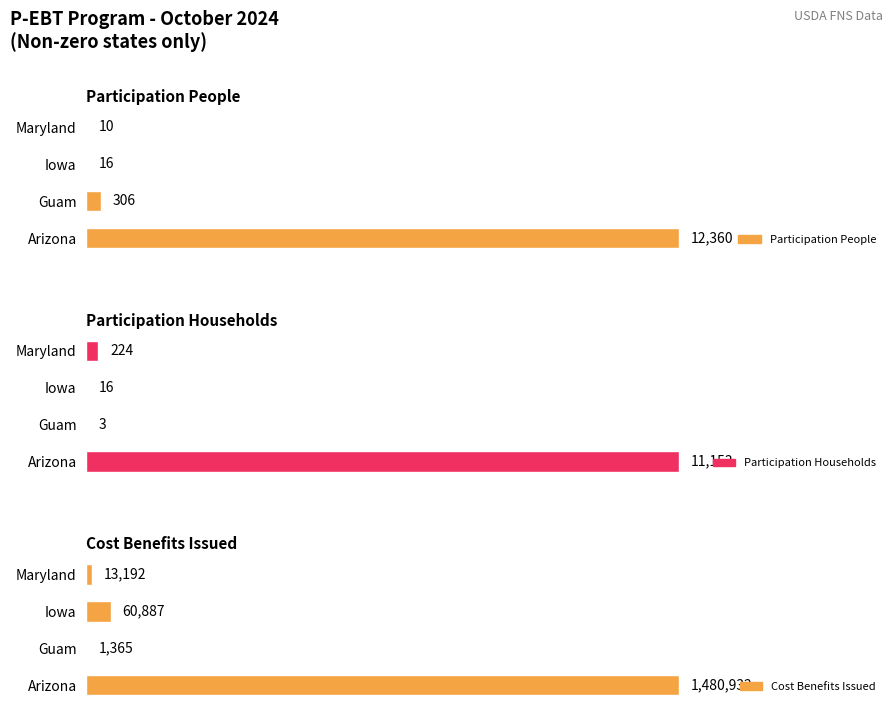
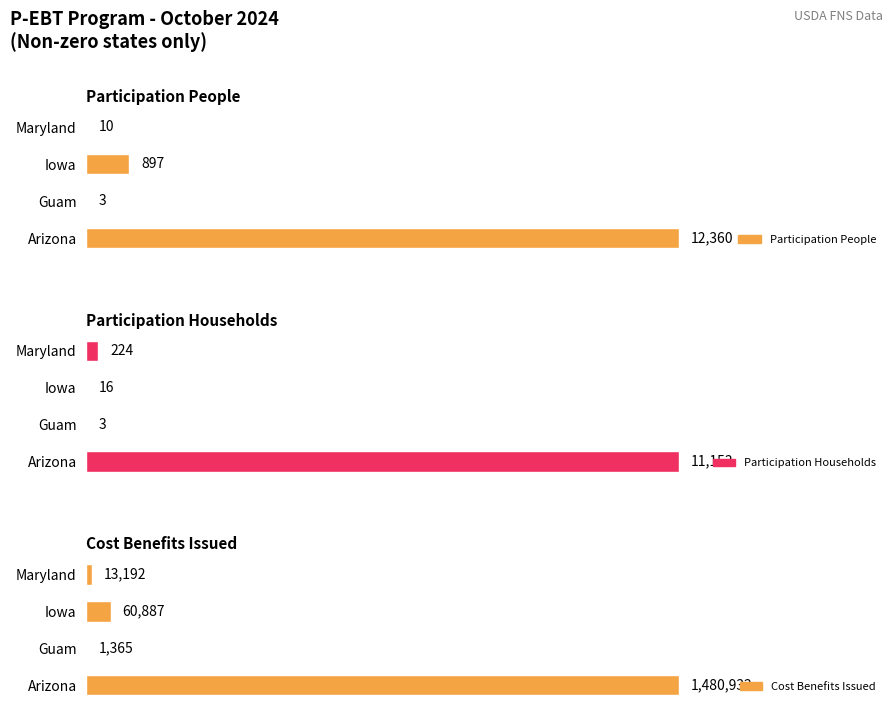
  {
    "Participation People": {
      "Maryland": "10",
-     "Iowa": "16",
-     "Guam": "306",
+     "Iowa": "897",
+     "Guam": "3",
      "Arizona": "12,360"
    },
    "Participation Households": {
      "Maryland": "224",
      "Iowa": "16",
      "Guam": "3",
      "Arizona": "11,153"
    },
    "Cost Benefits Issued": {
      "Maryland": "13,192",
      "Iowa": "60,887",
      "Guam": "1,365",
      "Arizona": "1,480,932"
    }
  }
